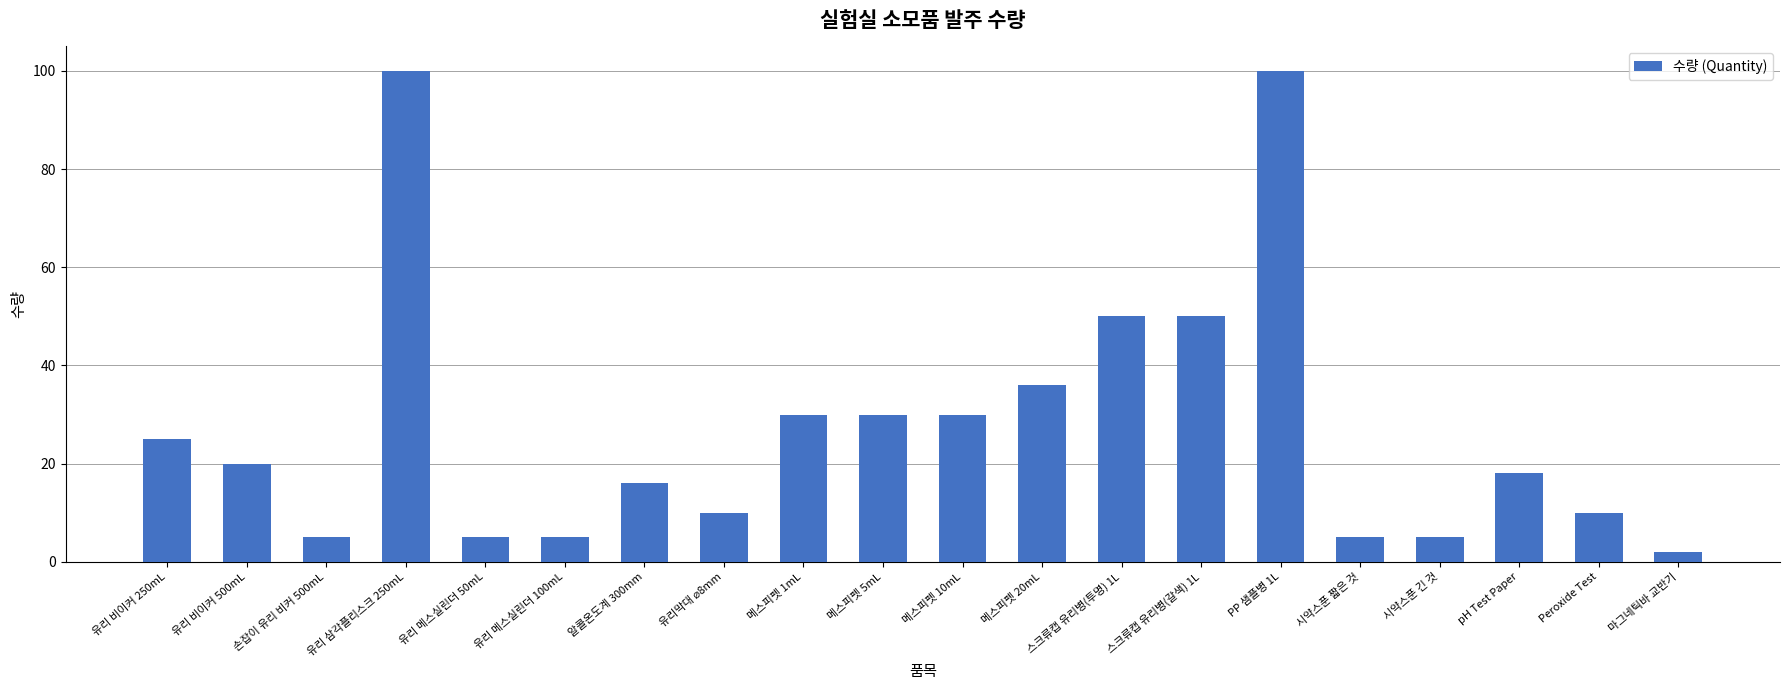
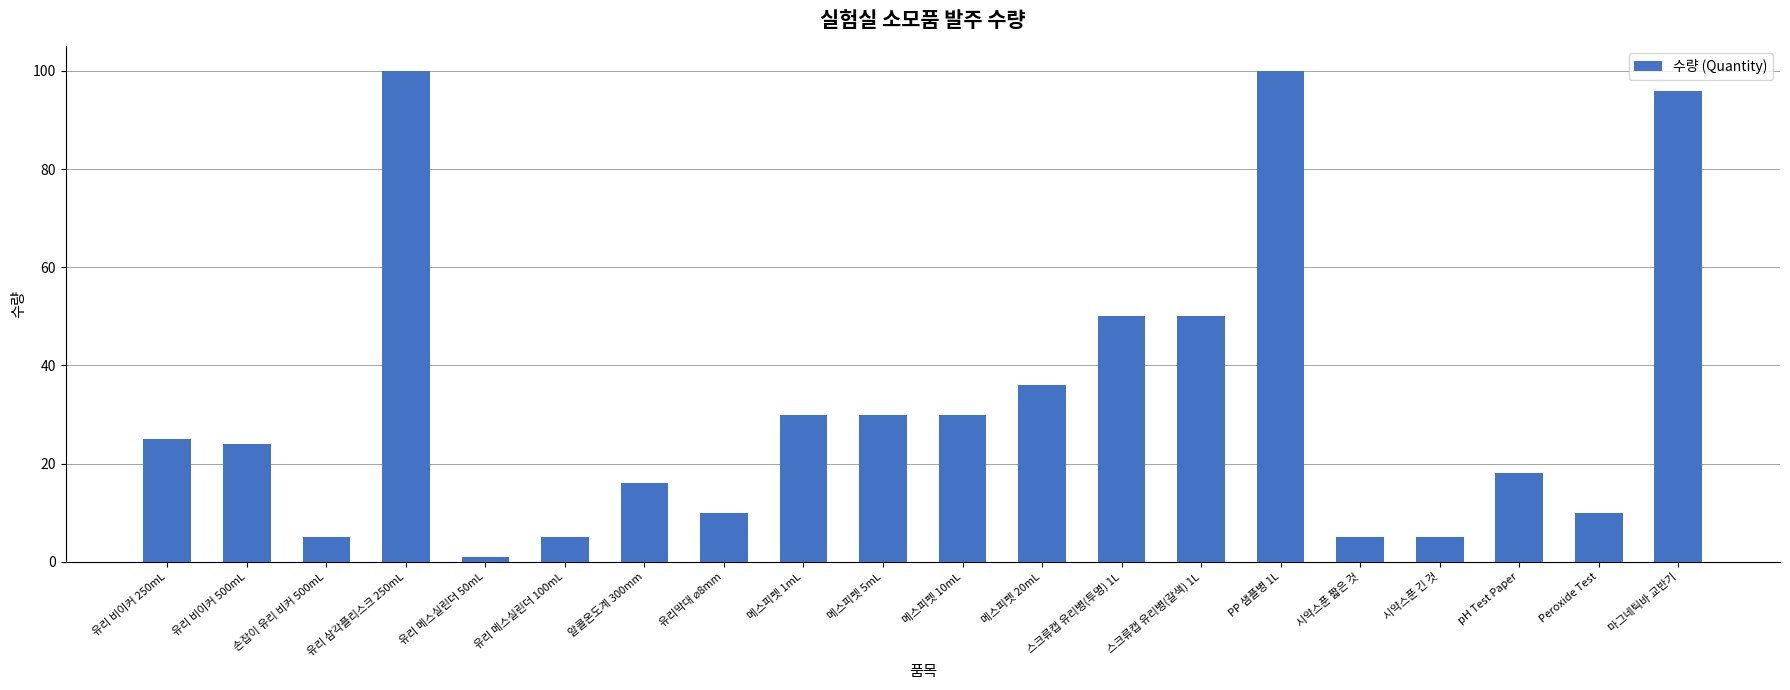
  {
    "유리 비이커 250mL": 25,
-   "유리 비이커 500mL": 20,
+   "유리 비이커 500mL": 24,
    "손잡이 유리 비커 500mL": 5,
    "유리 삼각플리스크 250mL": 100,
-   "유리 메스실린더 50mL": 5,
+   "유리 메스실린더 50mL": 1,
    "유리 메스실린더 100mL": 5,
    "알콜온도계 300mm": 16,
    "유리막대 ⌀8mm": 10,
    "메스피펫 1mL": 30,
    "메스피펫 5mL": 30,
    "메스피펫 10mL": 30,
    "메스피펫 20mL": 36,
    "스크류캡 유리병(투명) 1L": 50,
    "스크류캡 유리병(갈색) 1L": 50,
    "PP 샘플병 1L": 100,
    "시약스푼 짧은 것": 5,
    "시약스푼 긴 것": 5,
    "pH Test Paper": 18,
    "Peroxide Test": 10,
-   "마그네틱바 교반기": 2
+   "마그네틱바 교반기": 96
  }
